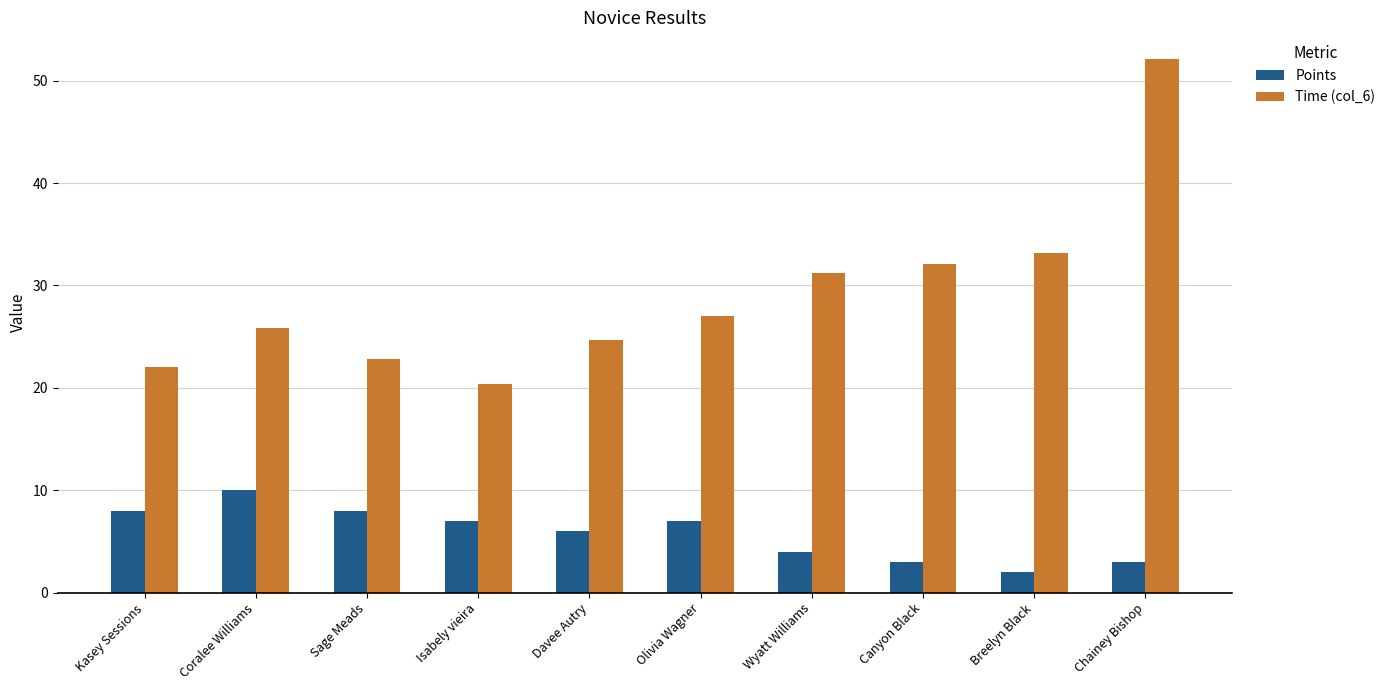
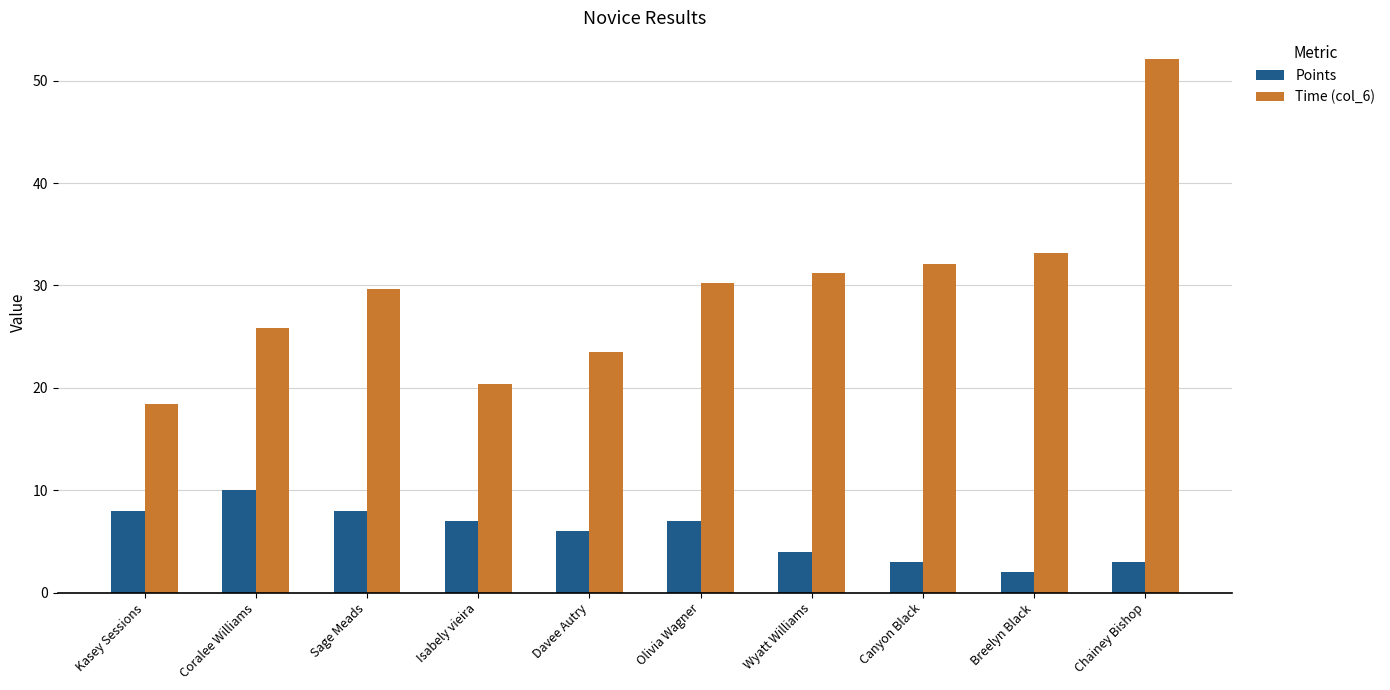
  {
    "Points": {
      "Kasey Sessions": 8.0,
      "Coralee Williams": 10.0,
      "Sage Meads": 8.0,
      "Isabely vieira": 7.0,
      "Davee Autry": 6.0,
      "Olivia Wagner": 7.0,
      "Wyatt Williams": 4.0,
      "Canyon Black": 3.0,
      "Breelyn Black": 2.0,
      "Chainey Bishop": 3.0
    },
    "Time (col_6)": {
-     "Kasey Sessions": 22.0,
+     "Kasey Sessions": 18.5,
      "Coralee Williams": 25.8,
-     "Sage Meads": 22.9,
+     "Sage Meads": 29.6,
      "Isabely vieira": 20.4,
-     "Davee Autry": 24.7,
-     "Olivia Wagner": 27.1,
+     "Davee Autry": 23.5,
+     "Olivia Wagner": 30.2,
      "Wyatt Williams": 31.3,
      "Canyon Black": 32.1,
      "Breelyn Black": 33.2,
      "Chainey Bishop": 52.1
    }
  }
